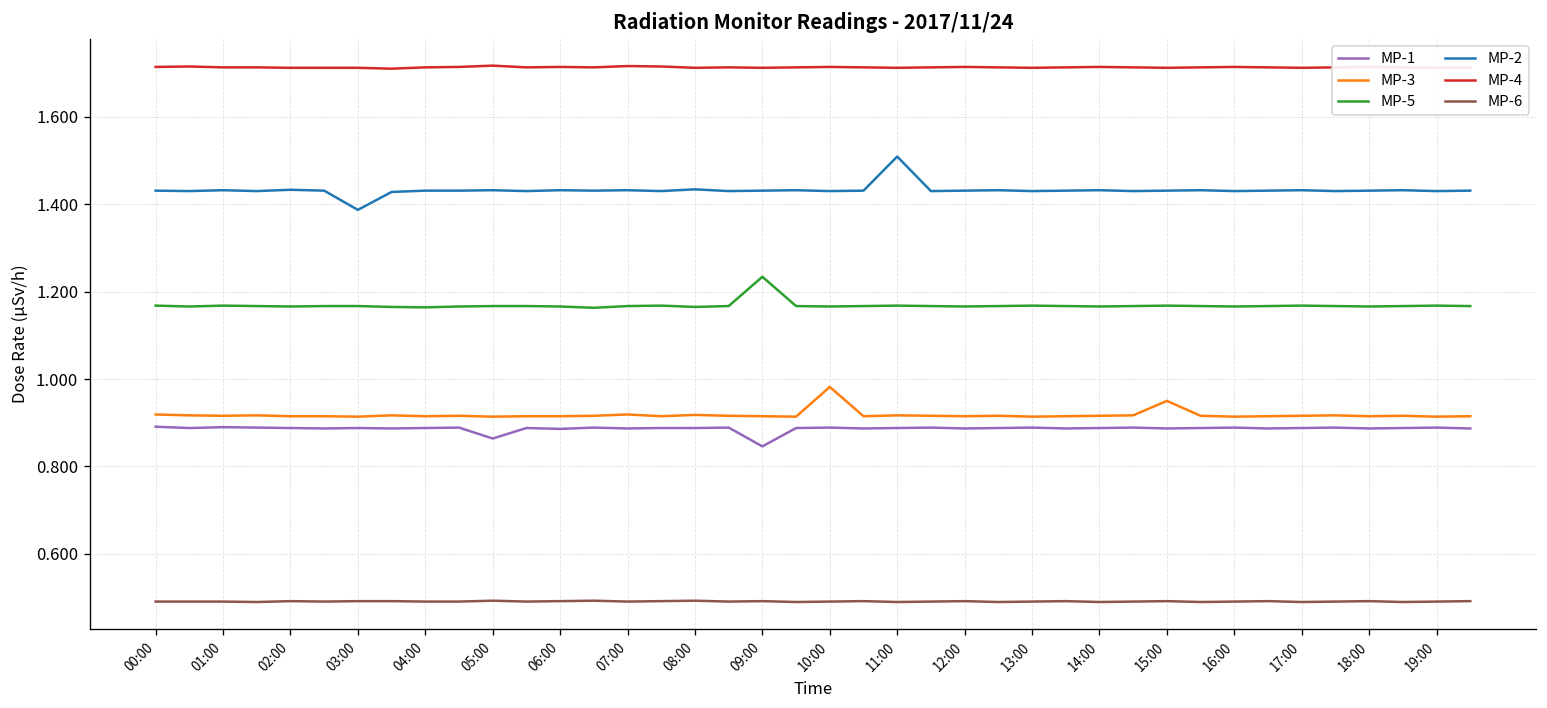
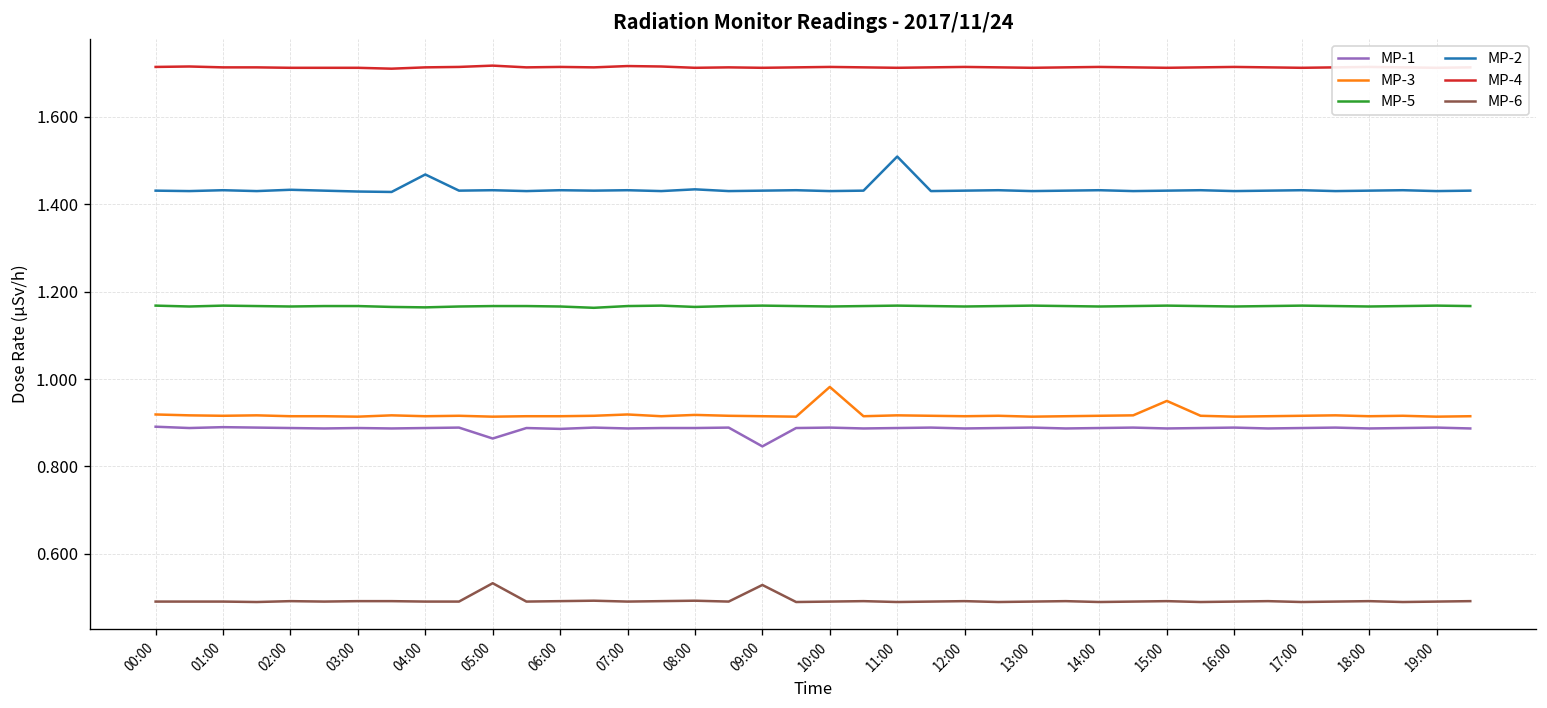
  {
    "MP-1": {
      "00:00": 0.89,
      "01:00": 0.89,
      "02:00": 0.89,
      "03:00": 0.89,
      "04:00": 0.89,
      "05:00": 0.86,
      "06:00": 0.89,
      "07:00": 0.89,
      "08:00": 0.89,
      "09:00": 0.85,
      "10:00": 0.89,
      "11:00": 0.89,
      "12:00": 0.89,
      "13:00": 0.89,
      "14:00": 0.89,
      "15:00": 0.89,
      "16:00": 0.89,
      "17:00": 0.89,
      "18:00": 0.89,
      "19:00": 0.89
    },
    "MP-3": {
      "00:00": 0.92,
      "01:00": 0.92,
      "02:00": 0.92,
      "03:00": 0.91,
      "04:00": 0.92,
      "05:00": 0.91,
      "06:00": 0.92,
      "07:00": 0.92,
      "08:00": 0.92,
      "09:00": 0.92,
      "10:00": 0.98,
      "11:00": 0.92,
      "12:00": 0.92,
      "13:00": 0.91,
      "14:00": 0.92,
      "15:00": 0.95,
      "16:00": 0.91,
      "17:00": 0.92,
      "18:00": 0.92,
      "19:00": 0.91
    },
    "MP-5": {
      "00:00": 1.17,
      "01:00": 1.17,
      "02:00": 1.17,
      "03:00": 1.17,
      "04:00": 1.16,
      "05:00": 1.17,
      "06:00": 1.17,
      "07:00": 1.17,
      "08:00": 1.17,
-     "09:00": 1.23,
+     "09:00": 1.17,
      "10:00": 1.17,
      "11:00": 1.17,
      "12:00": 1.17,
      "13:00": 1.17,
      "14:00": 1.17,
      "15:00": 1.17,
      "16:00": 1.17,
      "17:00": 1.17,
      "18:00": 1.17,
      "19:00": 1.17
    },
    "MP-2": {
      "00:00": 1.43,
      "01:00": 1.43,
      "02:00": 1.43,
-     "03:00": 1.39,
-     "04:00": 1.43,
+     "03:00": 1.43,
+     "04:00": 1.47,
      "05:00": 1.43,
      "06:00": 1.43,
      "07:00": 1.43,
      "08:00": 1.43,
      "09:00": 1.43,
      "10:00": 1.43,
      "11:00": 1.51,
      "12:00": 1.43,
      "13:00": 1.43,
      "14:00": 1.43,
      "15:00": 1.43,
      "16:00": 1.43,
      "17:00": 1.43,
      "18:00": 1.43,
      "19:00": 1.43
    },
    "MP-4": {
      "00:00": 1.71,
      "01:00": 1.71,
      "02:00": 1.71,
      "03:00": 1.71,
      "04:00": 1.71,
      "05:00": 1.72,
      "06:00": 1.71,
      "07:00": 1.72,
      "08:00": 1.71,
      "09:00": 1.71,
      "10:00": 1.71,
      "11:00": 1.71,
      "12:00": 1.71,
      "13:00": 1.71,
      "14:00": 1.71,
      "15:00": 1.71,
      "16:00": 1.71,
      "17:00": 1.71
    },
    "MP-6": {
      "00:00": 0.49,
      "01:00": 0.49,
      "02:00": 0.49,
      "03:00": 0.49,
      "04:00": 0.49,
-     "05:00": 0.49,
+     "05:00": 0.53,
      "06:00": 0.49,
      "07:00": 0.49,
      "08:00": 0.49,
-     "09:00": 0.49,
+     "09:00": 0.53,
      "10:00": 0.49,
      "11:00": 0.49,
      "12:00": 0.49,
      "13:00": 0.49,
      "14:00": 0.49,
      "15:00": 0.49,
      "16:00": 0.49,
      "17:00": 0.49,
      "18:00": 0.49,
      "19:00": 0.49
    }
  }
